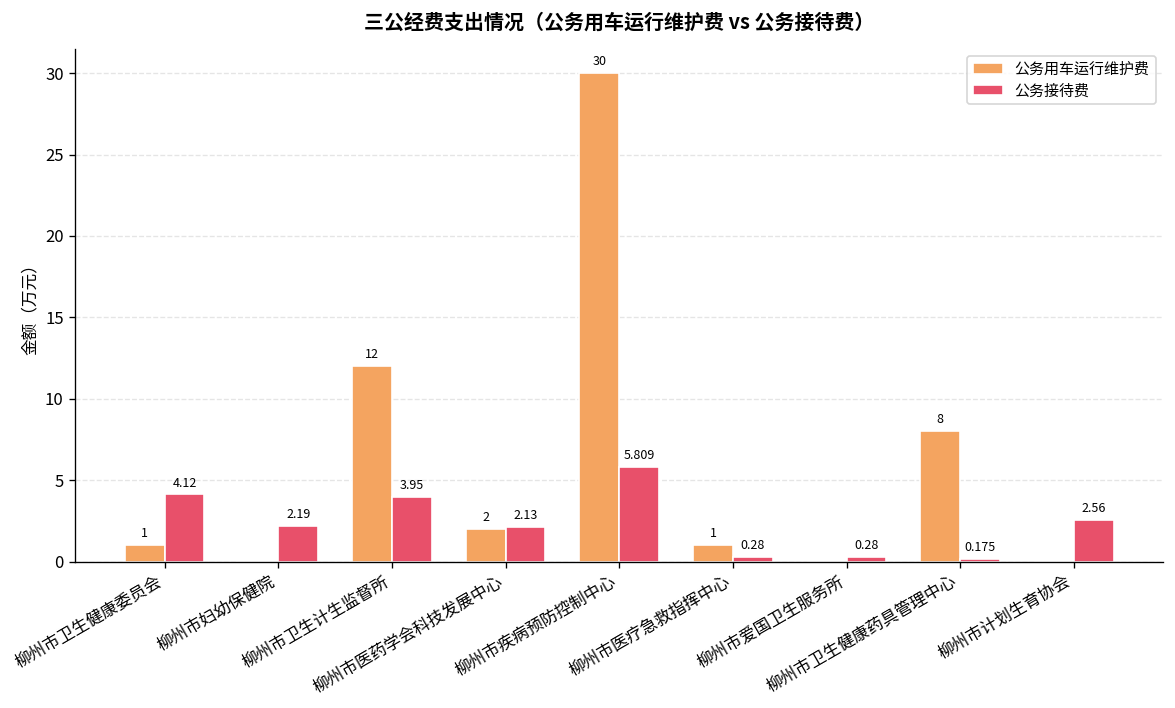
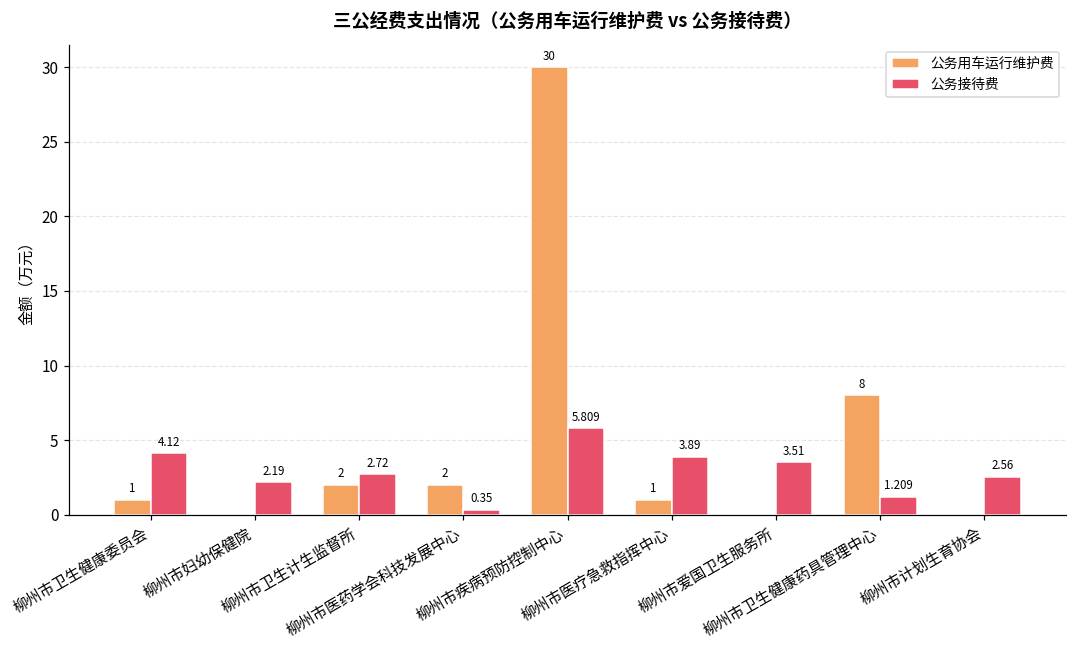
  {
    "公务用车运行维护费": {
      "柳州市卫生健康委员会": 1,
-     "柳州市卫生计生监督所": 12,
+     "柳州市卫生计生监督所": 2,
      "柳州市医药学会科技发展中心": 2,
      "柳州市疾病预防控制中心": 30,
      "柳州市医疗急救指挥中心": 1,
      "柳州市卫生健康药具管理中心": 8
    },
    "公务接待费": {
      "柳州市卫生健康委员会": 4.12,
      "柳州市妇幼保健院": 2.19,
-     "柳州市卫生计生监督所": 3.95,
-     "柳州市医药学会科技发展中心": 2.13,
+     "柳州市卫生计生监督所": 2.72,
+     "柳州市医药学会科技发展中心": 0.35,
      "柳州市疾病预防控制中心": 5.809,
-     "柳州市医疗急救指挥中心": 0.28,
-     "柳州市爱国卫生服务所": 0.28,
-     "柳州市卫生健康药具管理中心": 0.175,
+     "柳州市医疗急救指挥中心": 3.89,
+     "柳州市爱国卫生服务所": 3.51,
+     "柳州市卫生健康药具管理中心": 1.209,
      "柳州市计划生育协会": 2.56
    }
  }
